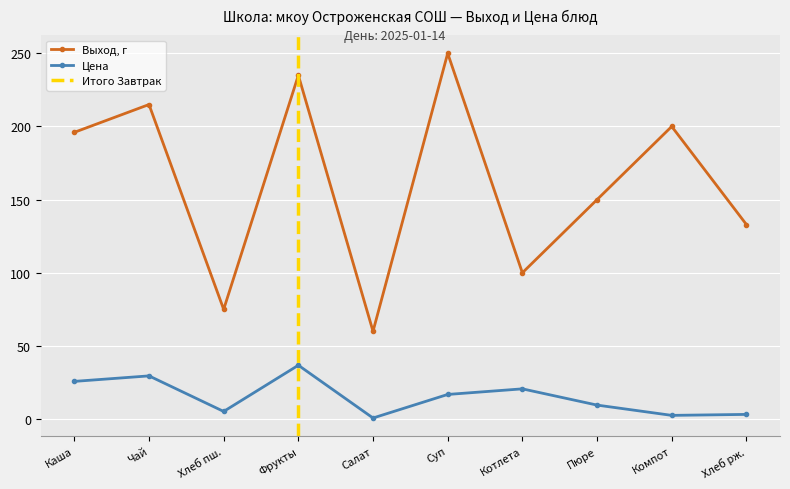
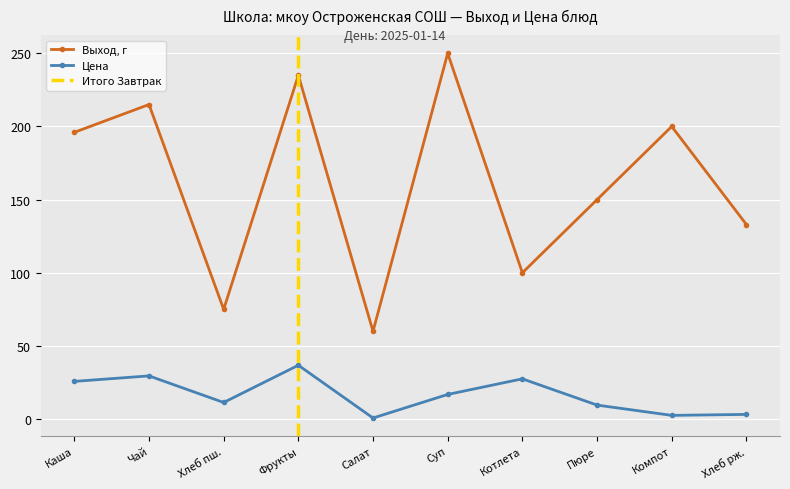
  {
    "Выход, г": {
      "Каша": 196,
      "Чай": 215,
      "Хлеб пш.": 75,
      "Фрукты": 235,
      "Салат": 60,
      "Суп": 250,
      "Котлета": 100,
      "Пюре": 150,
      "Компот": 200,
      "Хлеб рж.": 133
    },
    "Цена": {
      "Каша": 26,
      "Чай": 30,
-     "Хлеб пш.": 5,
+     "Хлеб пш.": 11,
      "Фрукты": 37,
      "Салат": 1,
      "Суп": 17,
-     "Котлета": 21,
+     "Котлета": 28,
      "Пюре": 10,
      "Компот": 3,
      "Хлеб рж.": 3
    }
  }
